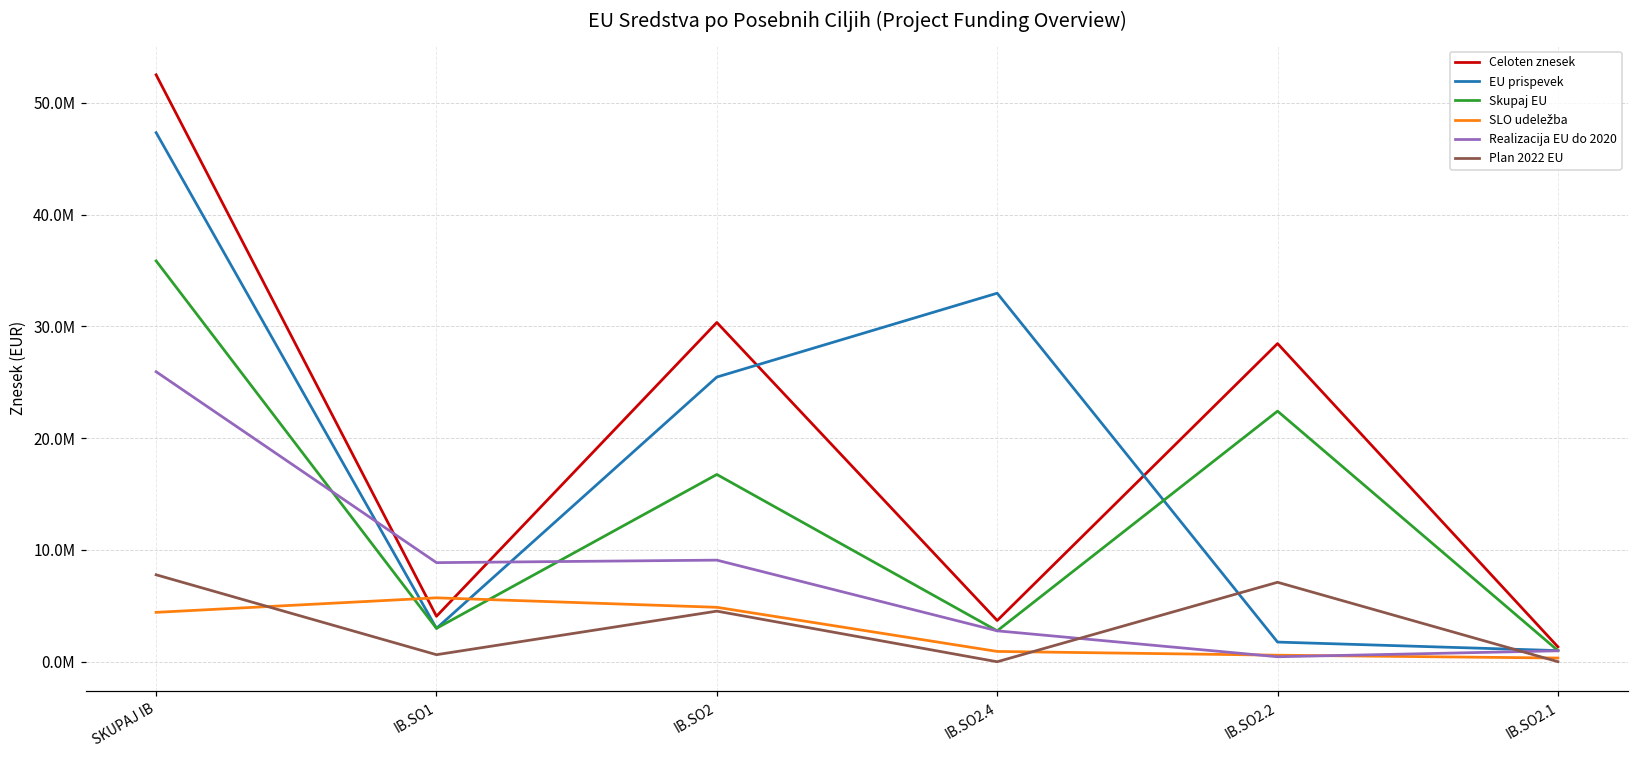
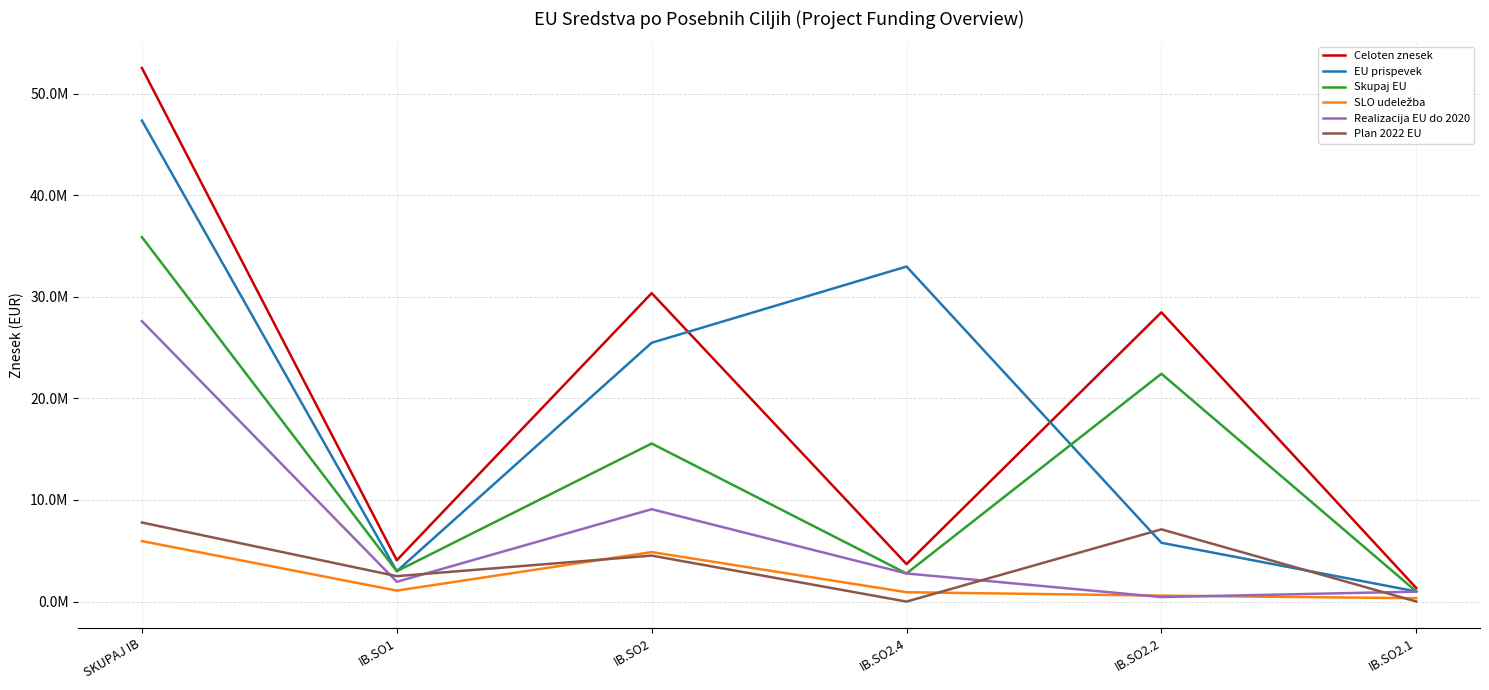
  {
    "Celoten znesek": {
      "SKUPAJ IB": 52500000,
      "IB.SO1": 4100000,
      "IB.SO2": 30400000,
      "IB.SO2.4": 3700000,
      "IB.SO2.2": 28500000,
      "IB.SO2.1": 1300000
    },
    "EU prispevek": {
      "SKUPAJ IB": 47300000,
      "IB.SO2": 25500000,
      "IB.SO2.4": 33000000,
-     "IB.SO2.2": 1800000
+     "IB.SO2.2": 5800000
    },
    "Skupaj EU": {
      "SKUPAJ IB": 35900000,
-     "IB.SO2": 16800000,
+     "IB.SO2": 15600000,
      "IB.SO2.2": 22400000
    },
    "SLO udeležba": {
-     "SKUPAJ IB": 4400000,
-     "IB.SO1": 5700000,
+     "SKUPAJ IB": 6000000,
+     "IB.SO1": 1100000,
      "IB.SO2": 4900000,
      "IB.SO2.4": 900000,
      "IB.SO2.1": 300000
    },
    "Realizacija EU do 2020": {
-     "SKUPAJ IB": 25900000,
-     "IB.SO1": 8900000,
+     "SKUPAJ IB": 27600000,
+     "IB.SO1": 1900000,
      "IB.SO2": 9100000
    },
    "Plan 2022 EU": {
      "SKUPAJ IB": 7800000,
-     "IB.SO1": 600000,
+     "IB.SO1": 2500000,
      "IB.SO2": 4500000,
      "IB.SO2.4": 0,
      "IB.SO2.2": 7100000,
      "IB.SO2.1": 0
    }
  }
